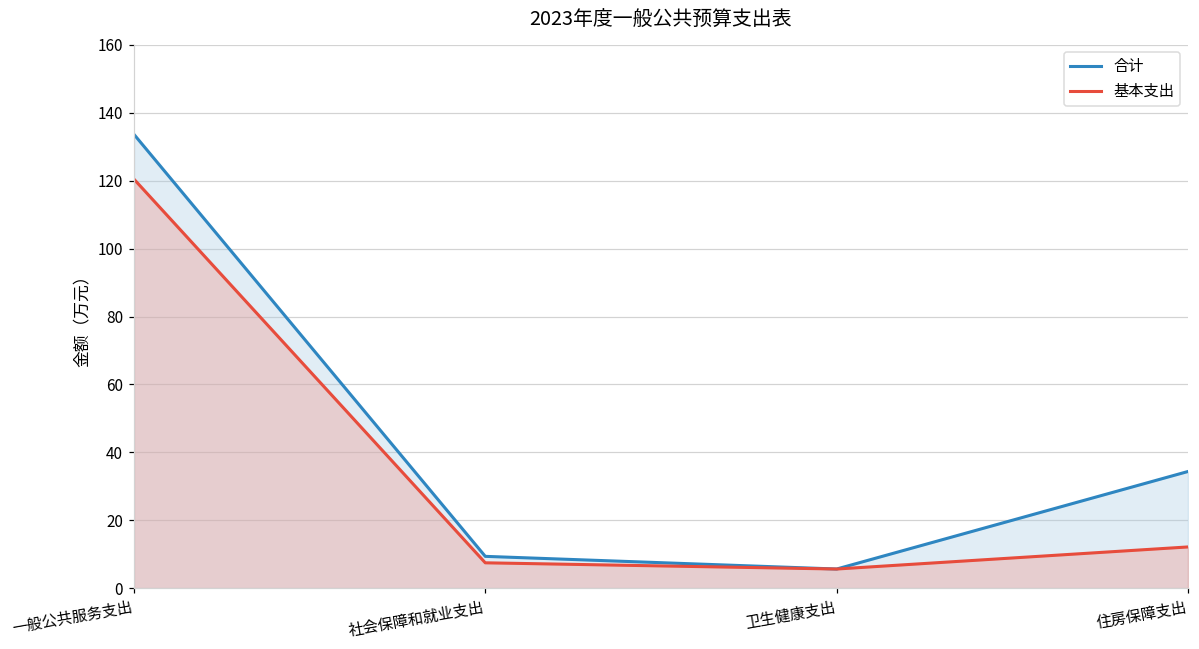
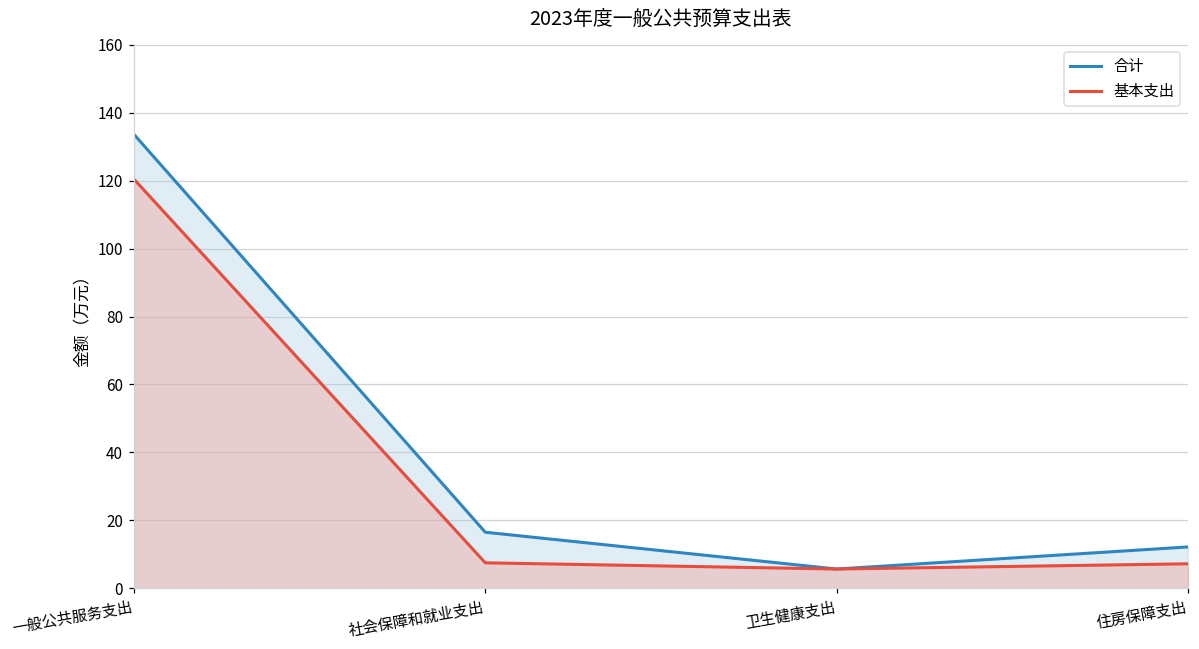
  {
    "合计": {
      "一般公共服务支出": 134,
-     "社会保障和就业支出": 9,
-     "住房保障支出": 34
+     "社会保障和就业支出": 17,
+     "住房保障支出": 12
    },
    "基本支出": {
      "一般公共服务支出": 120,
      "社会保障和就业支出": 8,
-     "住房保障支出": 12
+     "住房保障支出": 7
    }
  }
